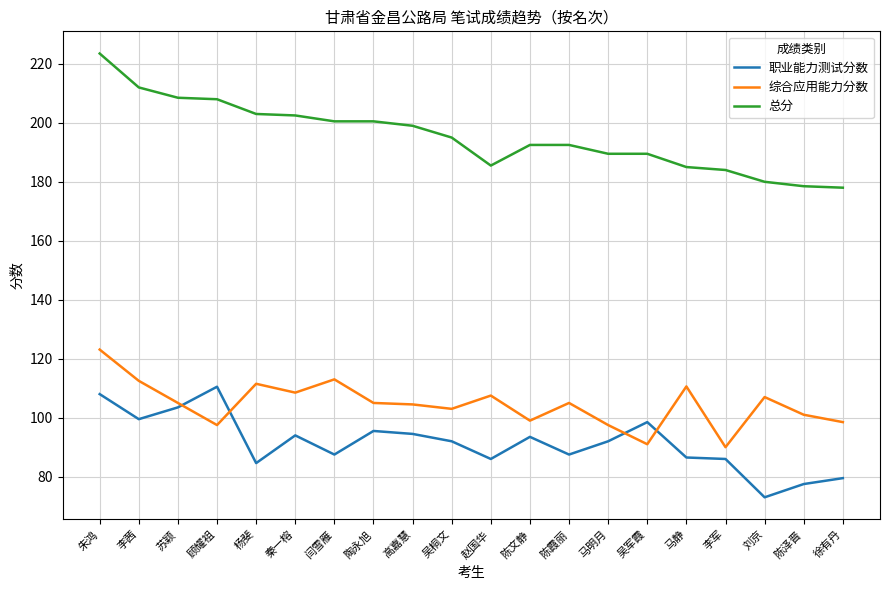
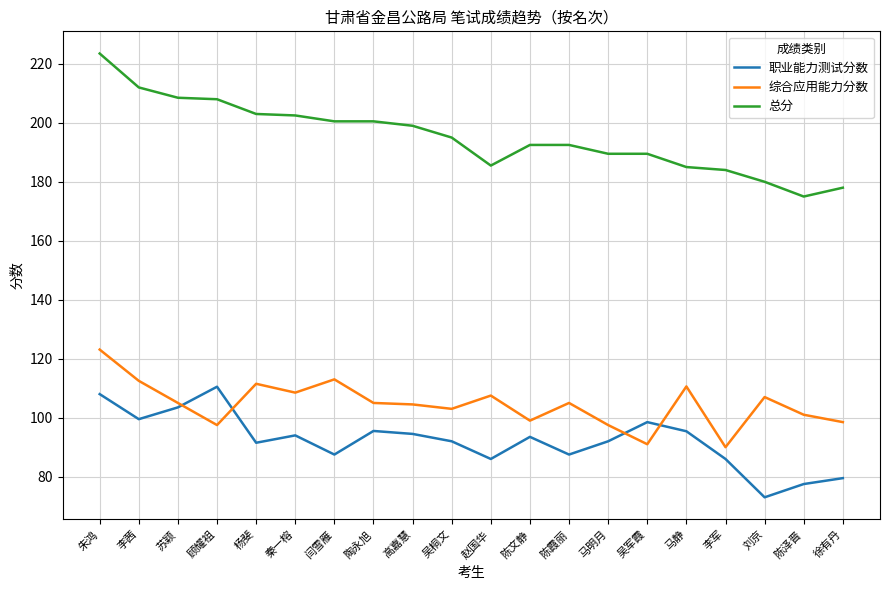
  {
    "职业能力测试分数": {
      "朱鸿": 108,
      "李茜": 100,
      "苏颖": 104,
      "顾耀祖": 111,
-     "杨斐": 85,
+     "杨斐": 92,
      "秦一榕": 94,
      "闫雪雁": 88,
      "陶永旭": 96,
      "高嘉慧": 95,
      "吴桐文": 92,
      "赵国华": 86,
      "陈文静": 94,
      "陈霞丽": 88,
      "马明月": 92,
      "吴军霞": 99,
-     "马静": 87,
+     "马静": 95,
      "李军": 86,
      "刘京": 73,
      "陈泽晋": 78,
      "徐有丹": 80
    },
    "综合应用能力分数": {
      "朱鸿": 123,
      "李茜": 113,
      "苏颖": 105,
      "顾耀祖": 98,
      "杨斐": 112,
      "秦一榕": 109,
      "闫雪雁": 113,
      "陶永旭": 105,
      "高嘉慧": 105,
      "吴桐文": 103,
      "赵国华": 108,
      "陈文静": 99,
      "陈霞丽": 105,
      "马明月": 98,
      "吴军霞": 91,
      "马静": 111,
      "李军": 90,
      "刘京": 107,
      "陈泽晋": 101,
      "徐有丹": 99
    },
    "总分": {
      "朱鸿": 224,
      "李茜": 212,
      "苏颖": 209,
      "顾耀祖": 208,
      "杨斐": 203,
      "秦一榕": 203,
      "闫雪雁": 201,
      "陶永旭": 201,
      "高嘉慧": 199,
      "吴桐文": 195,
      "赵国华": 186,
      "陈文静": 193,
      "陈霞丽": 193,
      "马明月": 190,
      "吴军霞": 190,
      "马静": 185,
      "李军": 184,
      "刘京": 180,
-     "陈泽晋": 179,
+     "陈泽晋": 175,
      "徐有丹": 178
    }
  }
